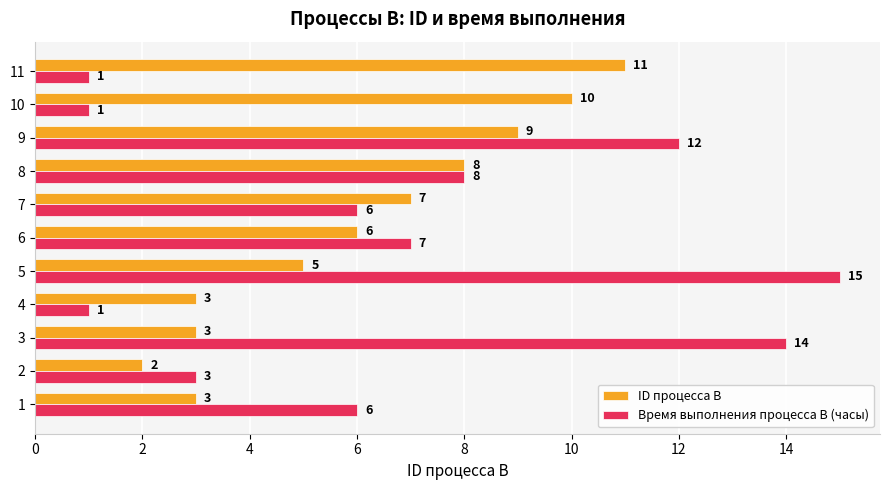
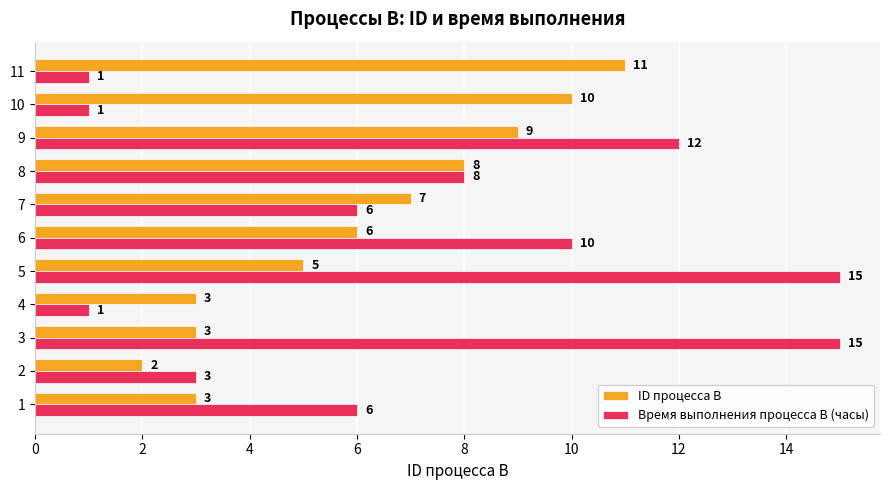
  {
    "ID процесса B": {
      "11": 11,
      "10": 10,
      "9": 9,
      "8": 8,
      "7": 7,
      "6": 6,
      "5": 5,
      "4": 3,
      "3": 3,
      "2": 2,
      "1": 3
    },
    "Время выполнения процесса B (часы)": {
      "11": 1,
      "10": 1,
      "9": 12,
      "8": 8,
      "7": 6,
-     "6": 7,
+     "6": 10,
      "5": 15,
      "4": 1,
-     "3": 14,
+     "3": 15,
      "2": 3,
      "1": 6
    }
  }
